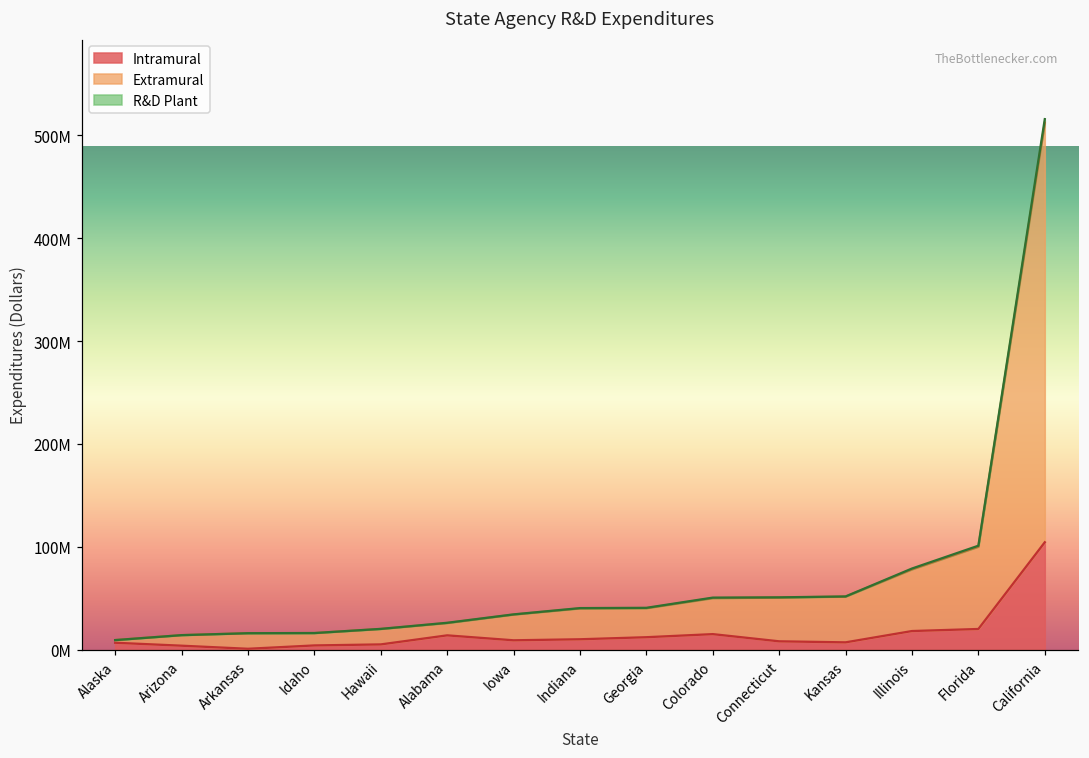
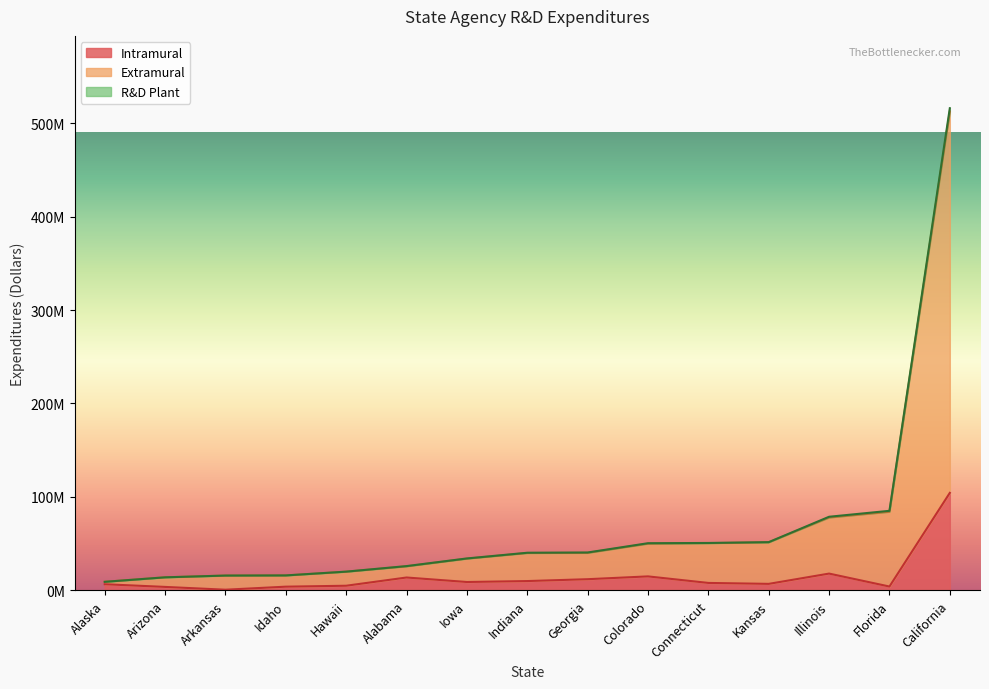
  {
    "Intramural": {
      "Arizona": 0,
      "Arkansas": 0,
      "Idaho": 0,
      "Hawaii": 10000000,
      "Alabama": 10000000,
      "Iowa": 10000000,
      "Indiana": 10000000,
      "Georgia": 10000000,
      "Colorado": 20000000,
      "Connecticut": 10000000,
      "Kansas": 10000000,
      "Illinois": 20000000,
-     "Florida": 20000000,
+     "Florida": 0,
      "California": 100000000
    },
    "Extramural": {
      "California": 410000000
    },
    "R&D Plant": {
      "California": 0
    }
  }
